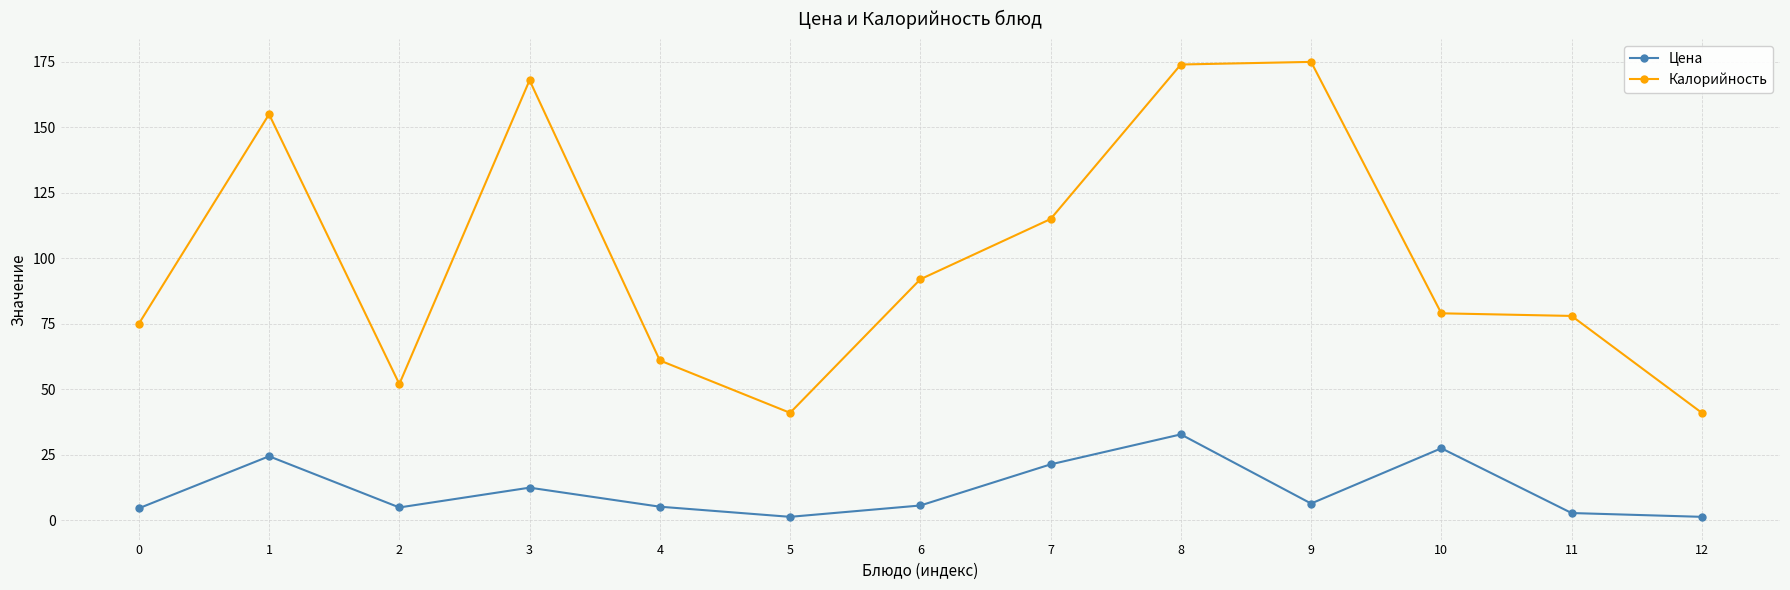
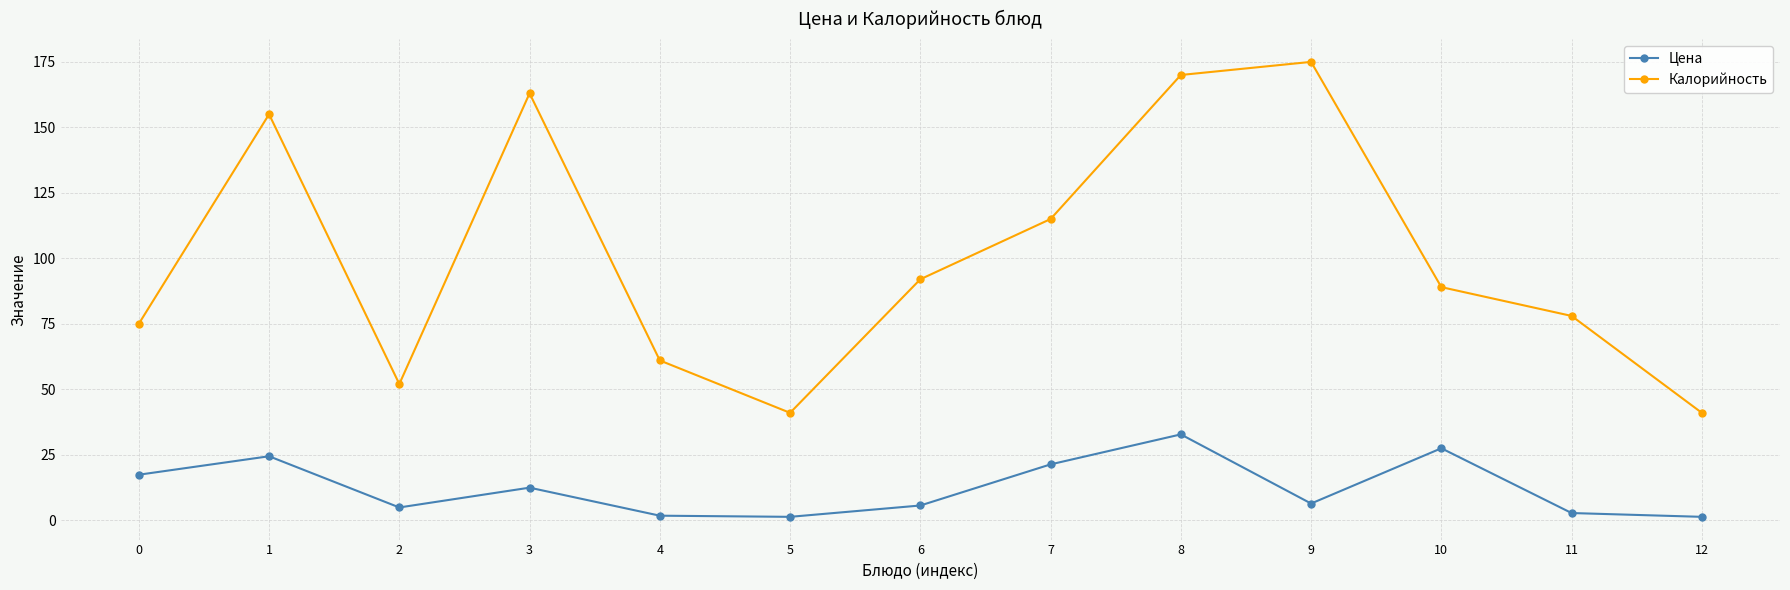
  {
    "Цена": {
-     "0": 5,
+     "0": 17,
      "1": 24,
      "2": 5,
      "3": 12,
-     "4": 5,
+     "4": 2,
      "5": 1,
      "6": 6,
      "7": 21,
      "8": 33,
      "9": 6,
      "10": 27,
      "11": 3,
      "12": 1
    },
    "Калорийность": {
      "0": 75,
      "1": 155,
      "2": 52,
-     "3": 168,
+     "3": 163,
      "4": 61,
      "5": 41,
      "6": 92,
      "7": 115,
-     "8": 174,
+     "8": 170,
      "9": 175,
-     "10": 79,
+     "10": 89,
      "11": 78,
      "12": 41
    }
  }
